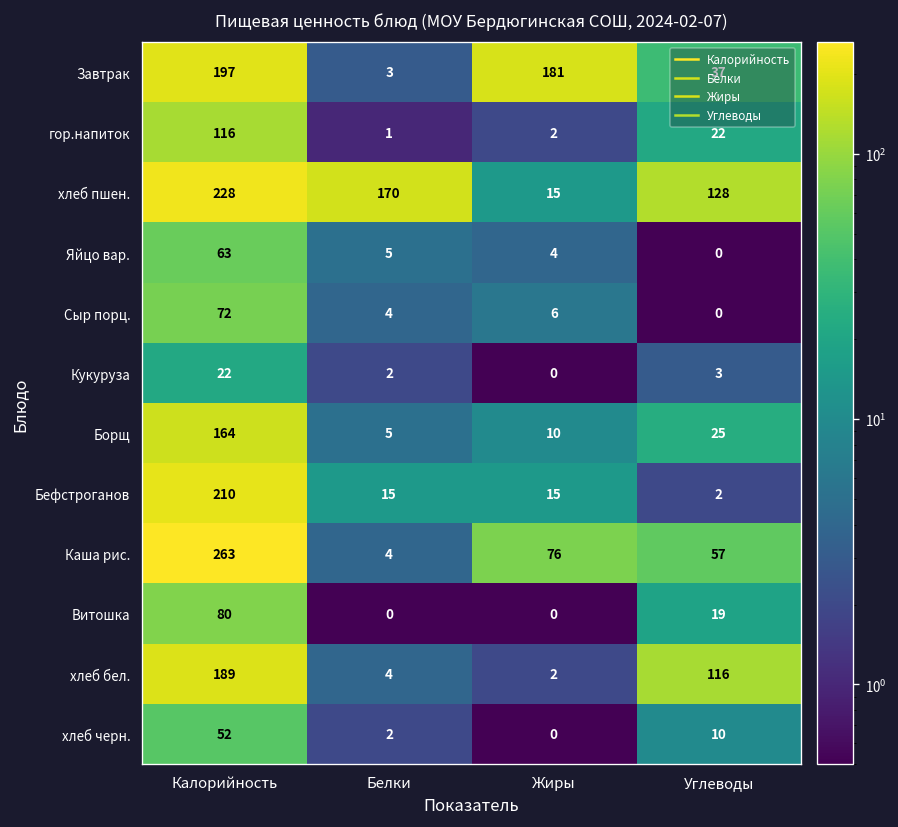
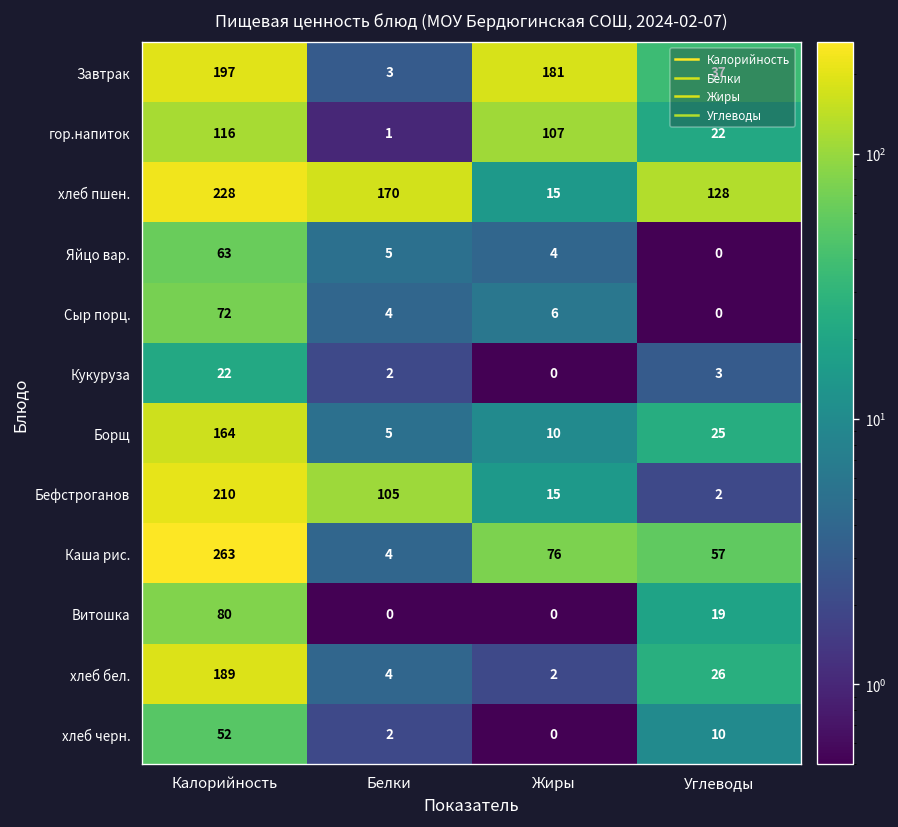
  {
    "Завтрак": {
      "Калорийность": 197,
      "Белки": 3,
      "Жиры": 181
    },
    "гор.напиток": {
      "Калорийность": 116,
      "Белки": 1,
-     "Жиры": 2,
+     "Жиры": 107,
      "Углеводы": 22
    },
    "хлеб пшен.": {
      "Калорийность": 228,
      "Белки": 170,
      "Жиры": 15,
      "Углеводы": 128
    },
    "Яйцо вар.": {
      "Калорийность": 63,
      "Белки": 5,
      "Жиры": 4,
      "Углеводы": 0
    },
    "Сыр порц.": {
      "Калорийность": 72,
      "Белки": 4,
      "Жиры": 6,
      "Углеводы": 0
    },
    "Кукуруза": {
      "Калорийность": 22,
      "Белки": 2,
      "Жиры": 0,
      "Углеводы": 3
    },
    "Борщ": {
      "Калорийность": 164,
      "Белки": 5,
      "Жиры": 10,
      "Углеводы": 25
    },
    "Бефстроганов": {
      "Калорийность": 210,
-     "Белки": 15,
+     "Белки": 105,
      "Жиры": 15,
      "Углеводы": 2
    },
    "Каша рис.": {
      "Калорийность": 263,
      "Белки": 4,
      "Жиры": 76,
      "Углеводы": 57
    },
    "Витошка": {
      "Калорийность": 80,
      "Белки": 0,
      "Жиры": 0,
      "Углеводы": 19
    },
    "хлеб бел.": {
      "Калорийность": 189,
      "Белки": 4,
      "Жиры": 2,
-     "Углеводы": 116
+     "Углеводы": 26
    },
    "хлеб черн.": {
      "Калорийность": 52,
      "Белки": 2,
      "Жиры": 0,
      "Углеводы": 10
    }
  }
